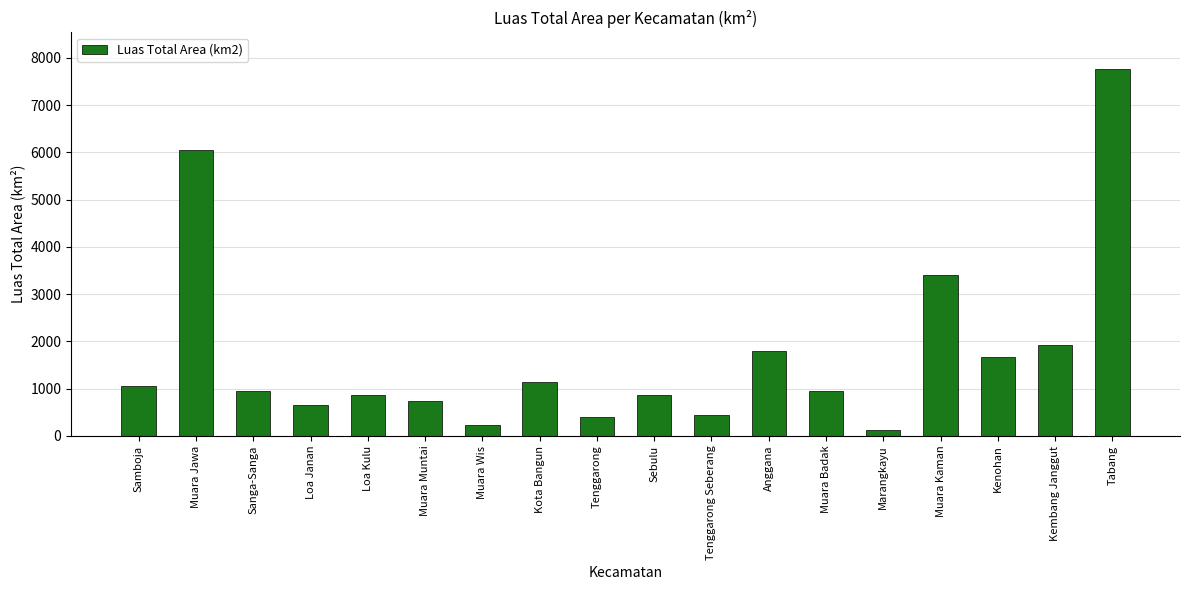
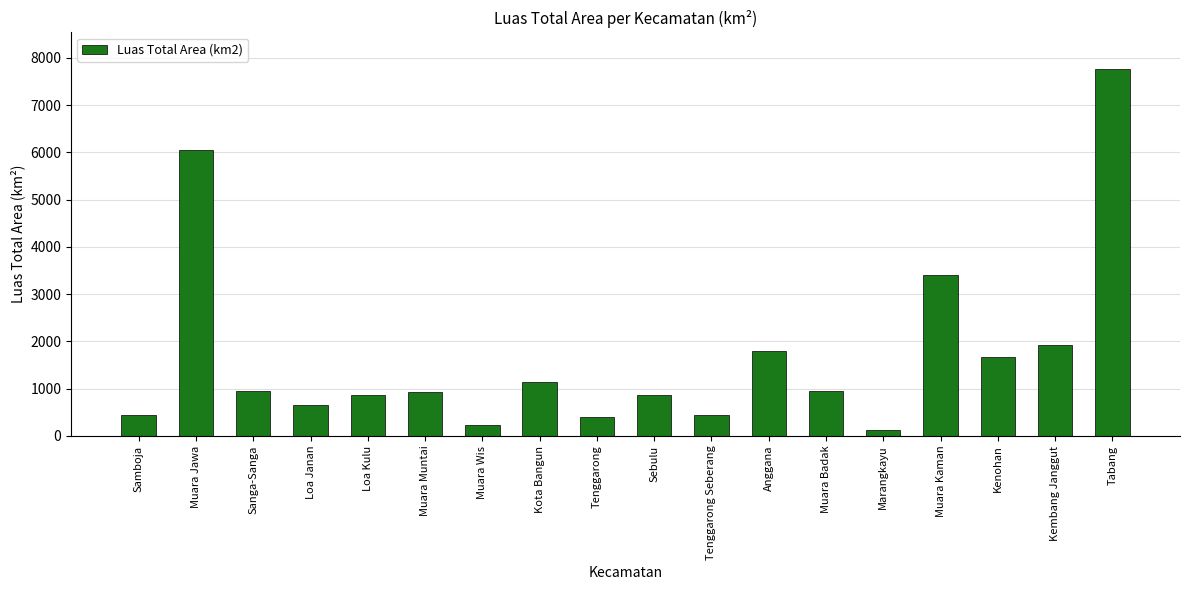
  {
-   "Samboja": 1000,
+   "Samboja": 400,
    "Muara Jawa": 6100,
    "Sanga-Sanga": 900,
    "Loa Janan": 600,
    "Loa Kulu": 900,
-   "Muara Muntai": 700,
+   "Muara Muntai": 900,
    "Muara Wis": 200,
    "Kota Bangun": 1100,
    "Tenggarong": 400,
    "Sebulu": 900,
    "Tenggarong Seberang": 400,
    "Anggana": 1800,
    "Muara Badak": 900,
    "Marangkayu": 100,
    "Muara Kaman": 3400,
    "Kenohan": 1700,
    "Kembang Janggut": 1900,
    "Tabang": 7800
  }
